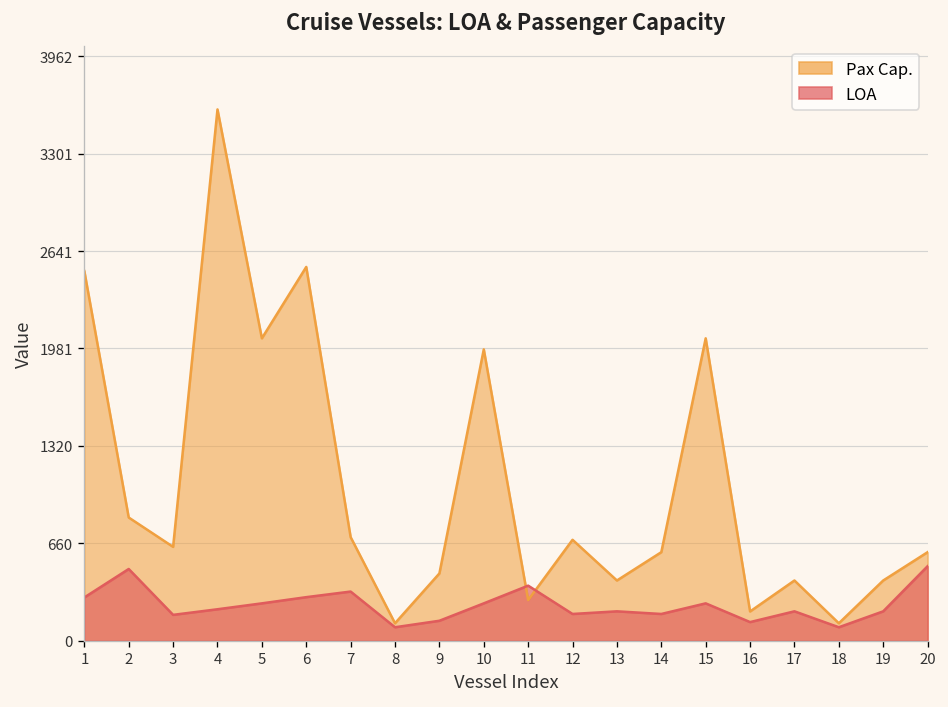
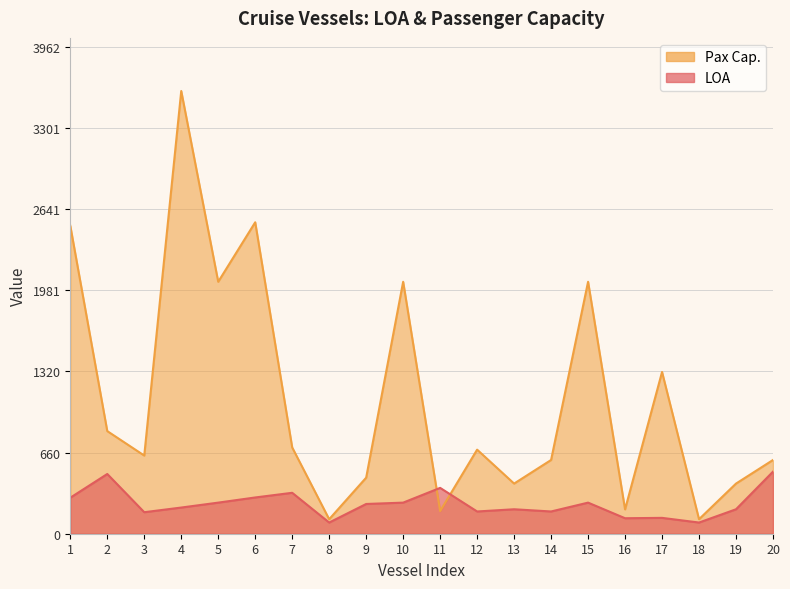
  {
    "Pax Cap.": {
      "1": 2510,
      "2": 840,
      "3": 640,
      "4": 3600,
      "5": 2050,
      "6": 2530,
      "7": 700,
      "8": 120,
      "9": 460,
-     "10": 1980,
-     "11": 280,
+     "10": 2050,
+     "11": 180,
      "12": 680,
      "13": 410,
      "14": 600,
      "15": 2050,
      "16": 200,
-     "17": 410,
+     "17": 1320,
      "18": 120,
      "19": 410,
      "20": 600
    },
    "LOA": {
      "1": 290,
      "2": 490,
      "3": 180,
      "4": 210,
      "5": 250,
      "6": 300,
      "7": 330,
      "8": 90,
-     "9": 140,
+     "9": 240,
      "10": 250,
      "11": 370,
      "12": 180,
      "13": 200,
      "14": 180,
      "15": 250,
      "16": 130,
-     "17": 200,
+     "17": 130,
      "18": 90,
      "19": 200,
      "20": 510
    }
  }
